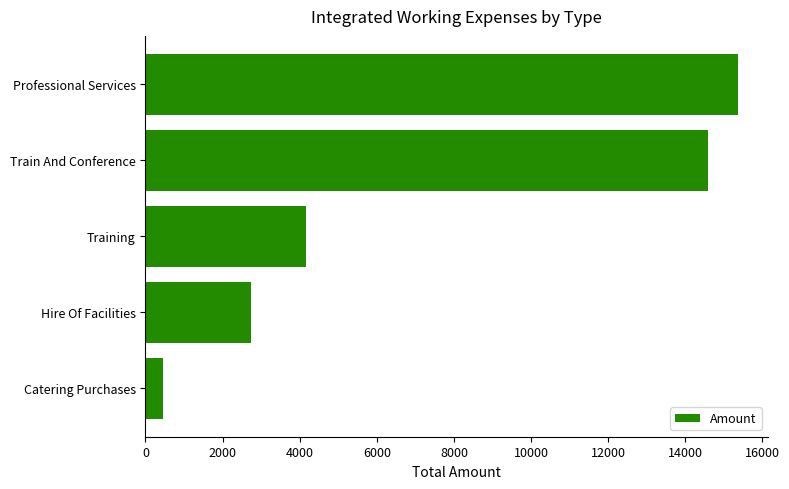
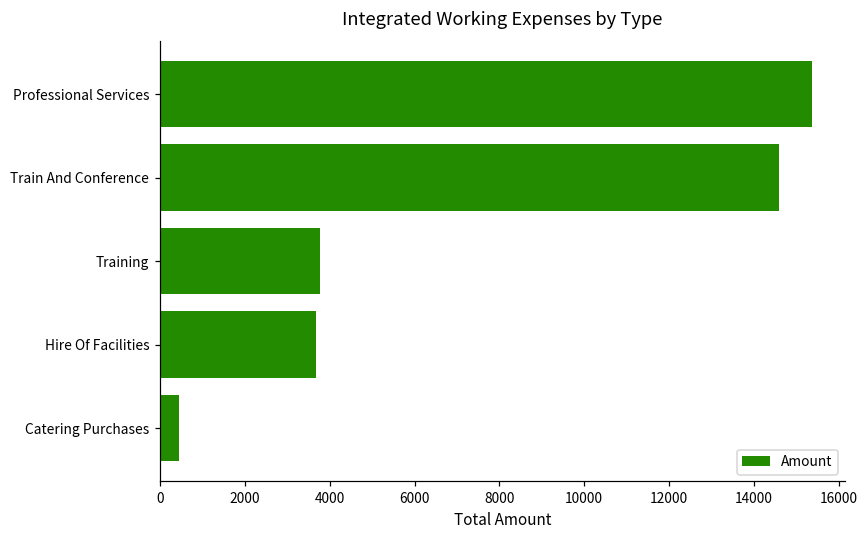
  {
    "Professional Services": 15400,
    "Train And Conference": 14600,
-   "Training": 4200,
-   "Hire Of Facilities": 2700,
+   "Training": 3800,
+   "Hire Of Facilities": 3700,
    "Catering Purchases": 400
  }
